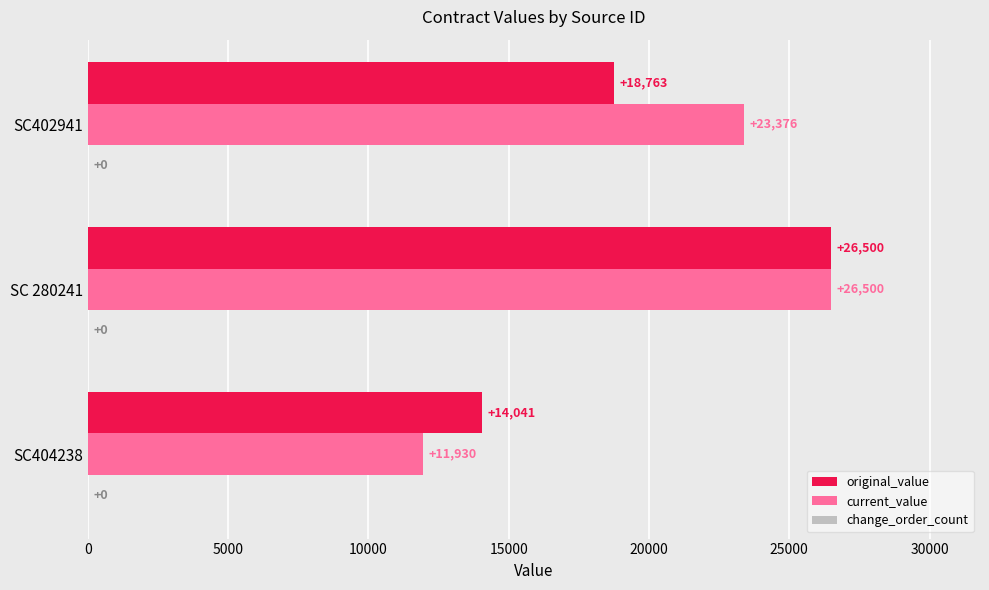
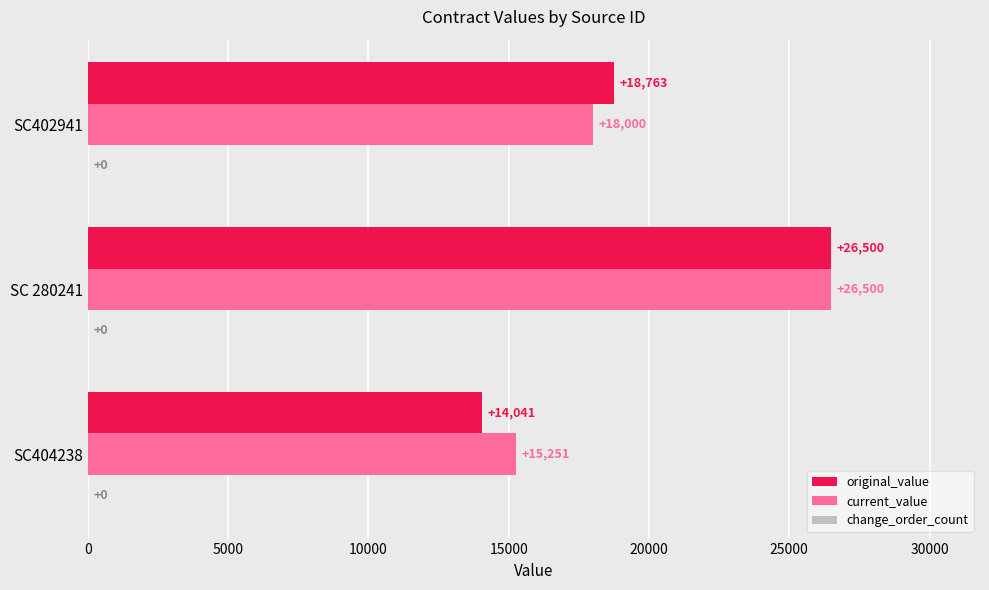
  {
    "original_value": {
      "SC402941": "+18,763",
      "SC 280241": "+26,500",
      "SC404238": "+14,041"
    },
    "current_value": {
-     "SC402941": "+23,376",
+     "SC402941": "+18,000",
      "SC 280241": "+26,500",
-     "SC404238": "+11,930"
+     "SC404238": "+15,251"
    },
    "change_order_count": {
      "SC402941": "+0",
      "SC 280241": "+0",
      "SC404238": "+0"
    }
  }
